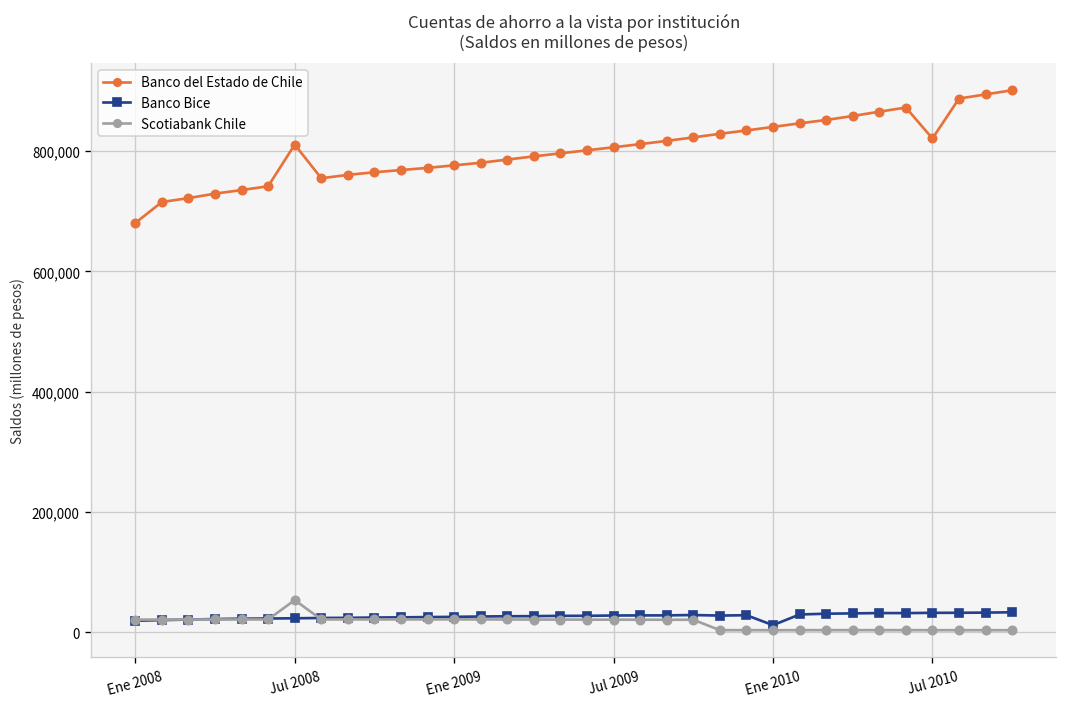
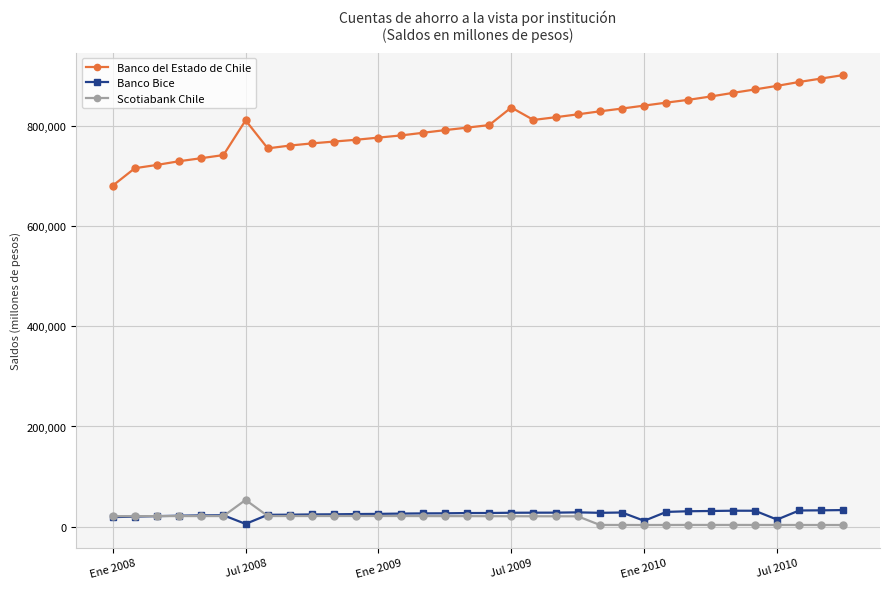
  {
    "Banco del Estado de Chile": {
      "Ene 2008": "680,000",
      "Jul 2008": "810,000",
      "Ene 2009": "780,000",
-     "Jul 2009": "810,000",
+     "Jul 2009": "840,000",
      "Ene 2010": "840,000",
-     "Jul 2010": "820,000"
+     "Jul 2010": "880,000"
    },
    "Banco Bice": {
-     "Jul 2008": "20,000",
+     "Jul 2008": "10,000",
      "Jul 2009": "30,000",
      "Ene 2010": "10,000",
-     "Jul 2010": "30,000"
+     "Jul 2010": "10,000"
    },
    "Scotiabank Chile": {
      "Jul 2008": "50,000",
      "Jul 2009": "20,000",
      "Ene 2010": "0",
      "Jul 2010": "0"
    }
  }
